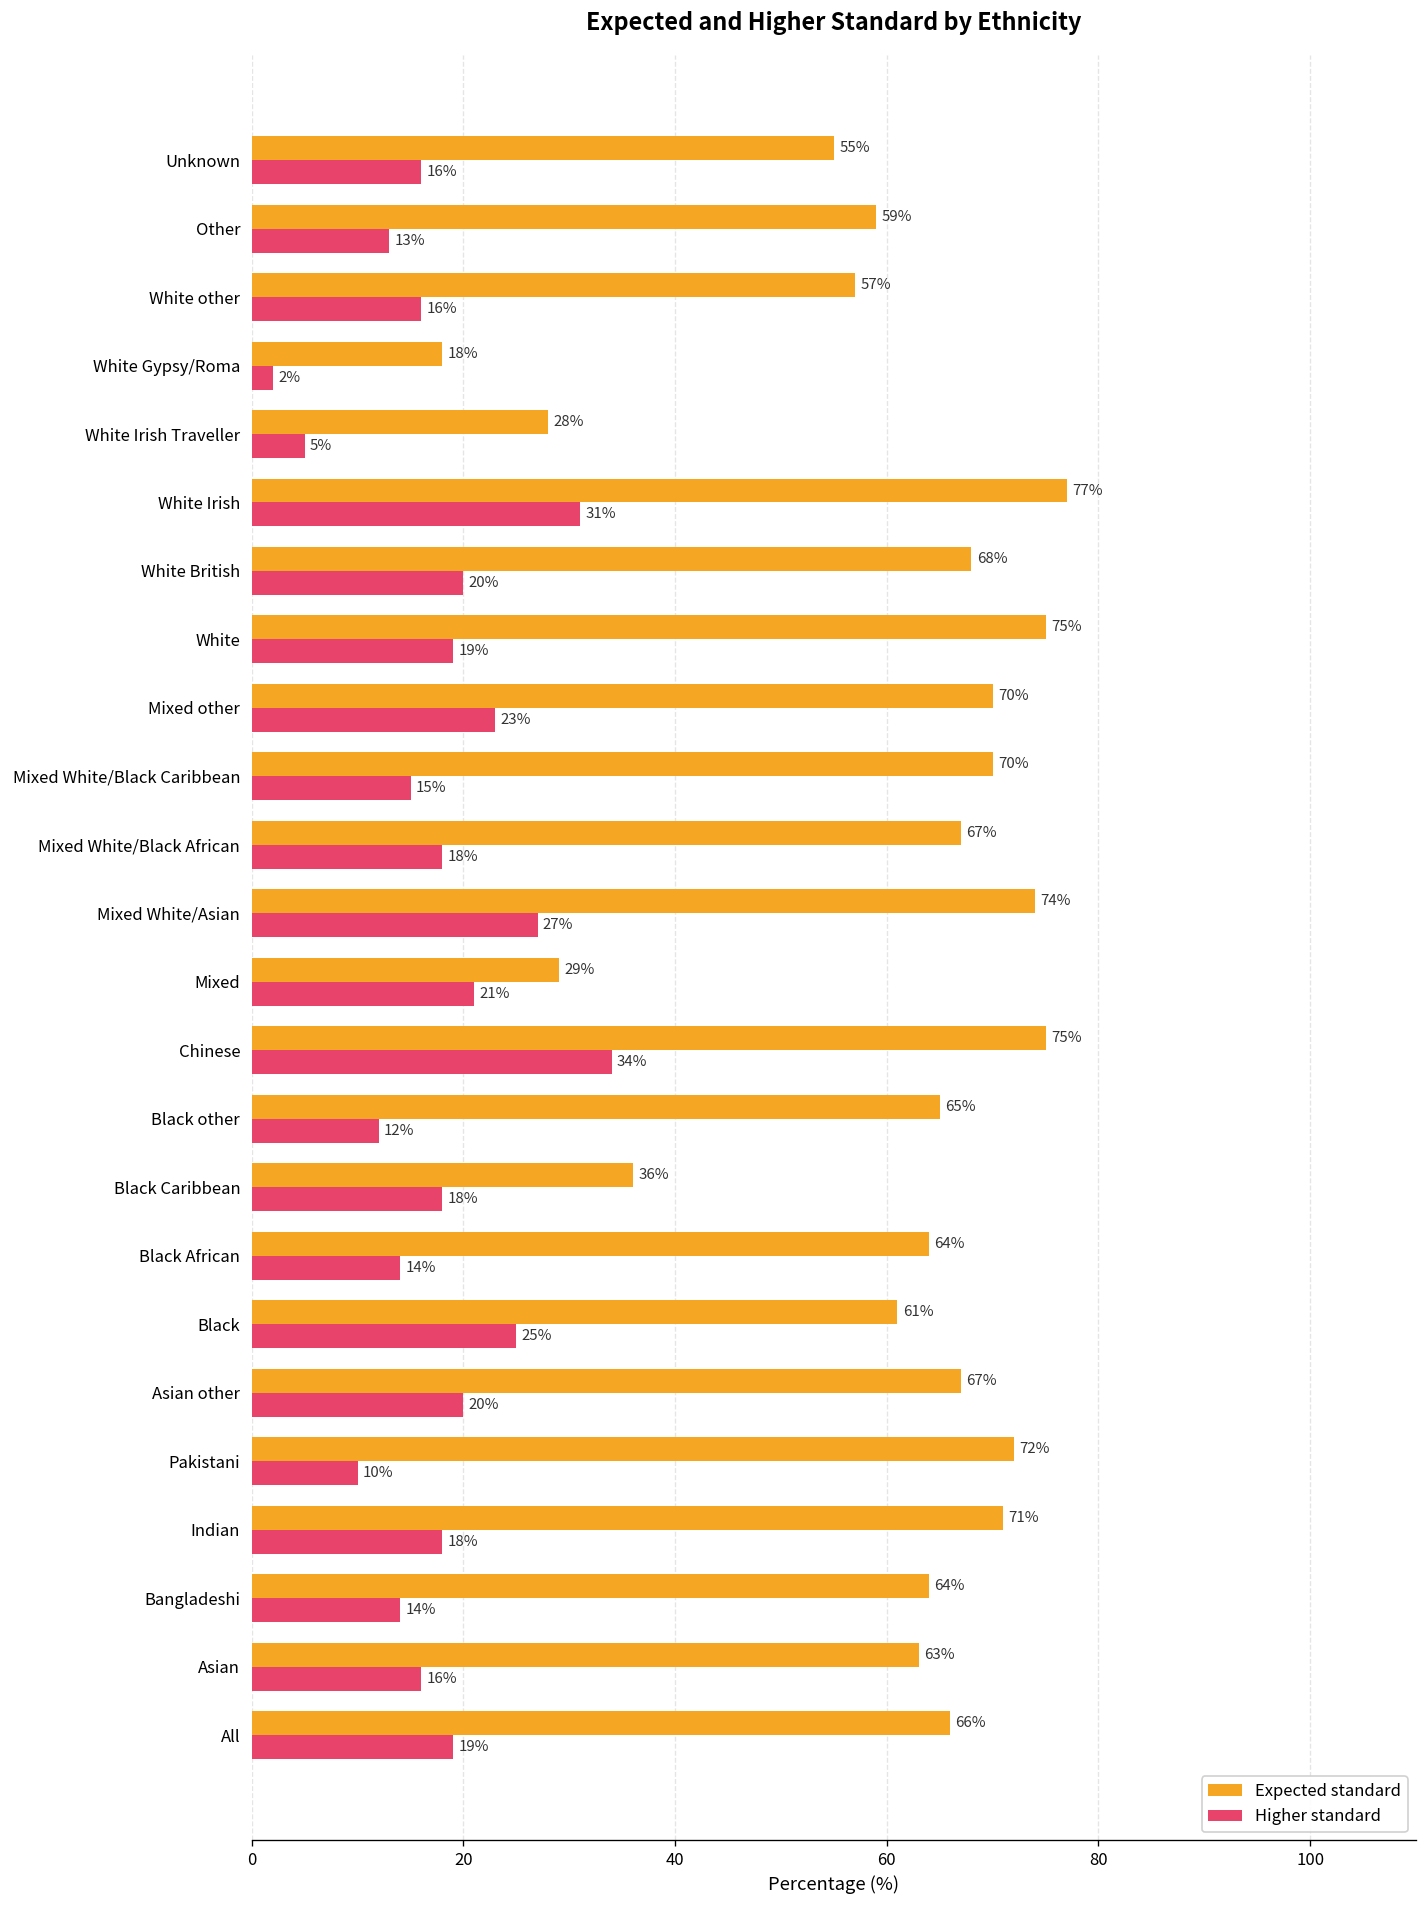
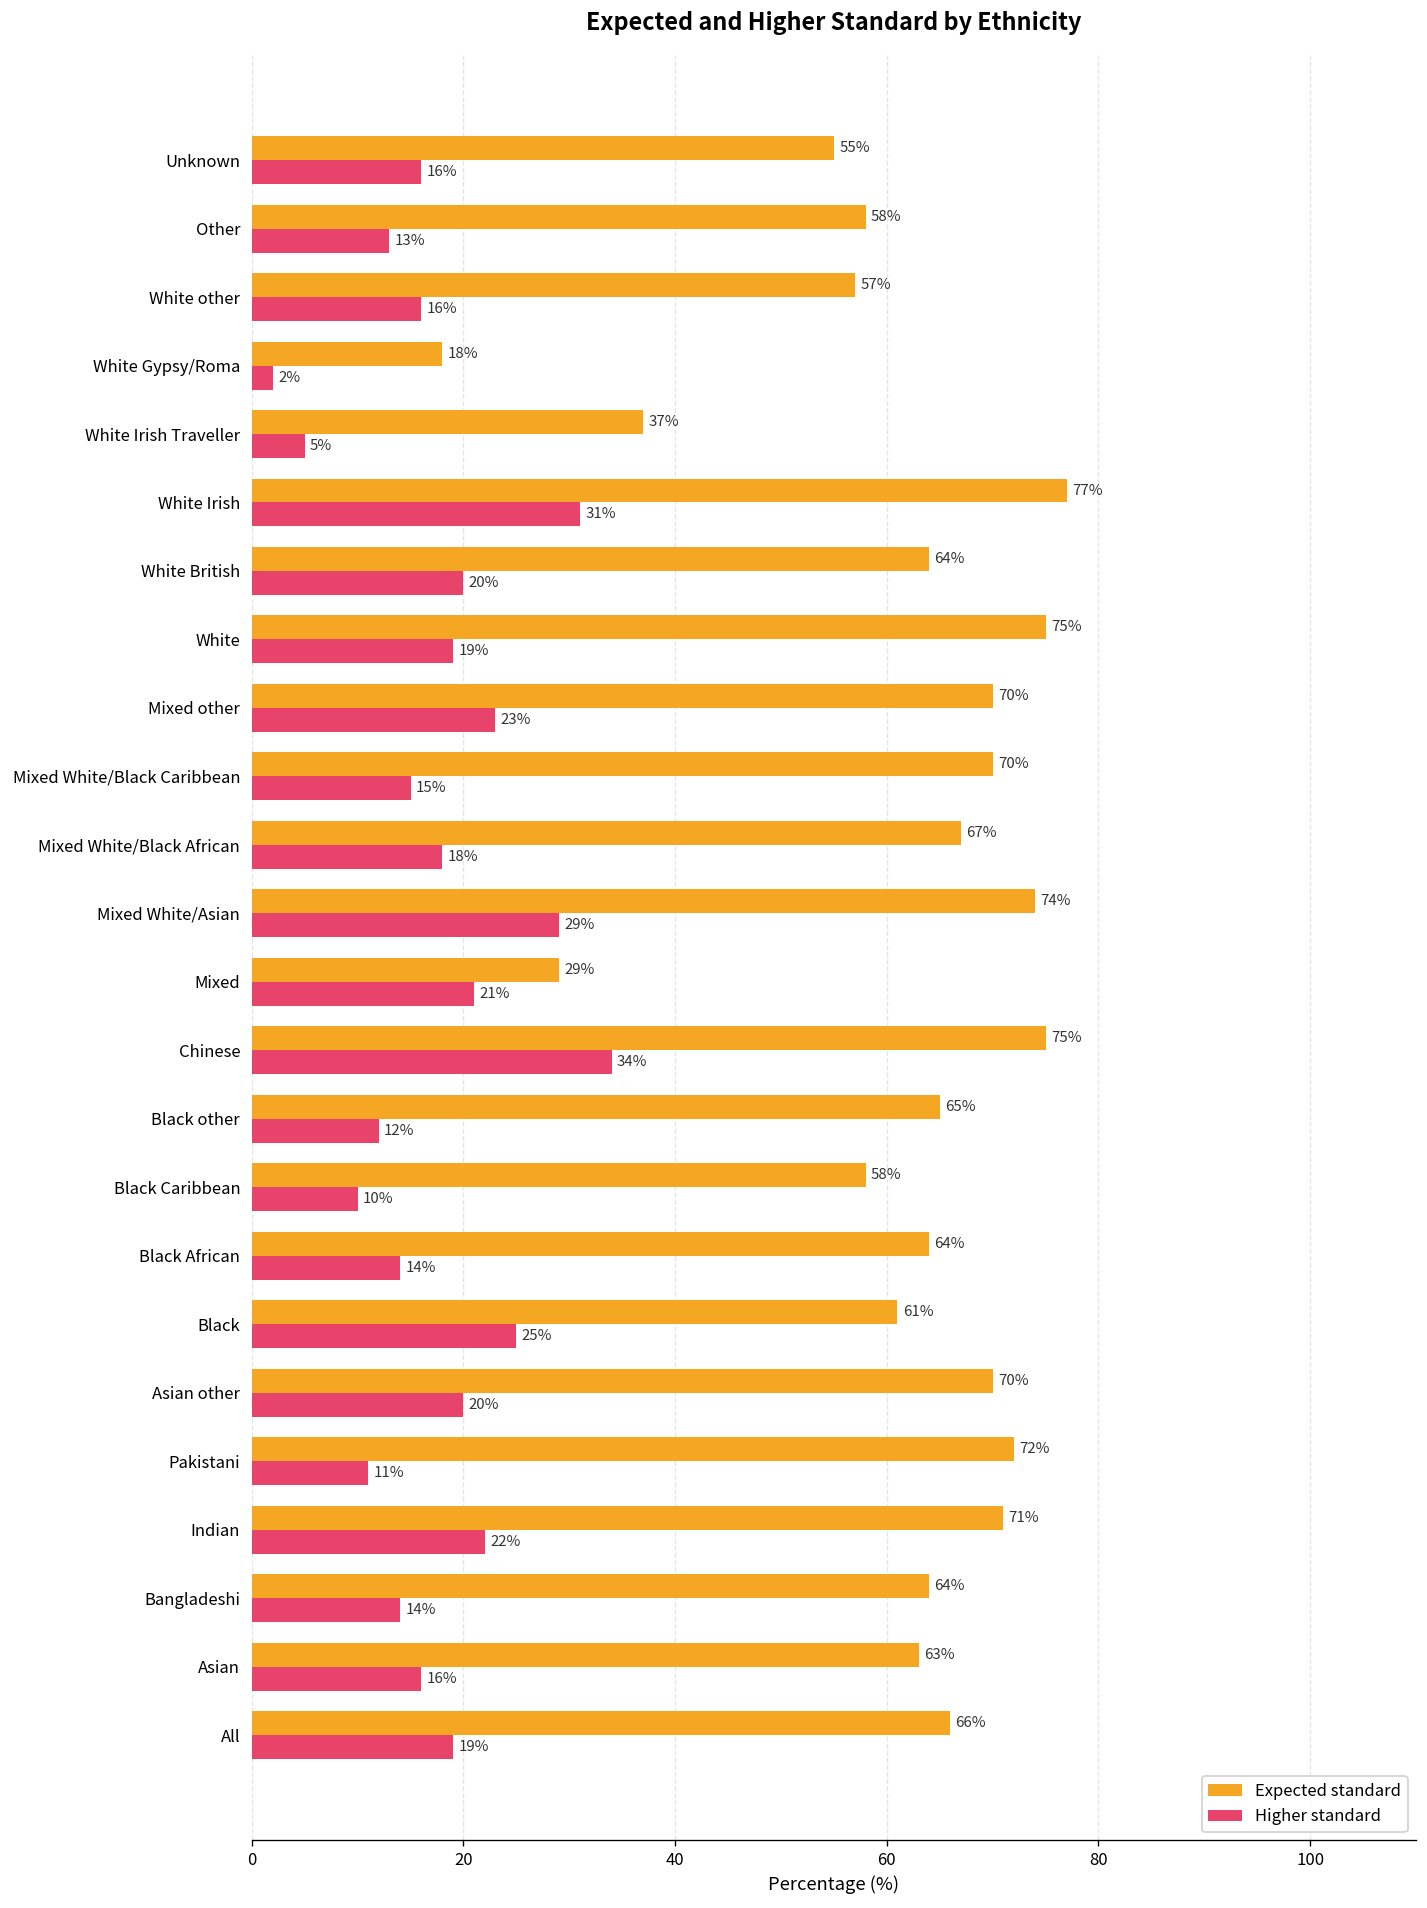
  {
    "Expected standard": {
      "Unknown": "55%",
-     "Other": "59%",
+     "Other": "58%",
      "White other": "57%",
      "White Gypsy/Roma": "18%",
-     "White Irish Traveller": "28%",
+     "White Irish Traveller": "37%",
      "White Irish": "77%",
-     "White British": "68%",
+     "White British": "64%",
      "White": "75%",
      "Mixed other": "70%",
      "Mixed White/Black Caribbean": "70%",
      "Mixed White/Black African": "67%",
      "Mixed White/Asian": "74%",
      "Mixed": "29%",
      "Chinese": "75%",
      "Black other": "65%",
-     "Black Caribbean": "36%",
+     "Black Caribbean": "58%",
      "Black African": "64%",
      "Black": "61%",
-     "Asian other": "67%",
+     "Asian other": "70%",
      "Pakistani": "72%",
      "Indian": "71%",
      "Bangladeshi": "64%",
      "Asian": "63%",
      "All": "66%"
    },
    "Higher standard": {
      "Unknown": "16%",
      "Other": "13%",
      "White other": "16%",
      "White Gypsy/Roma": "2%",
      "White Irish Traveller": "5%",
      "White Irish": "31%",
      "White British": "20%",
      "White": "19%",
      "Mixed other": "23%",
      "Mixed White/Black Caribbean": "15%",
      "Mixed White/Black African": "18%",
-     "Mixed White/Asian": "27%",
+     "Mixed White/Asian": "29%",
      "Mixed": "21%",
      "Chinese": "34%",
      "Black other": "12%",
-     "Black Caribbean": "18%",
+     "Black Caribbean": "10%",
      "Black African": "14%",
      "Black": "25%",
      "Asian other": "20%",
-     "Pakistani": "10%",
-     "Indian": "18%",
+     "Pakistani": "11%",
+     "Indian": "22%",
      "Bangladeshi": "14%",
      "Asian": "16%",
      "All": "19%"
    }
  }
